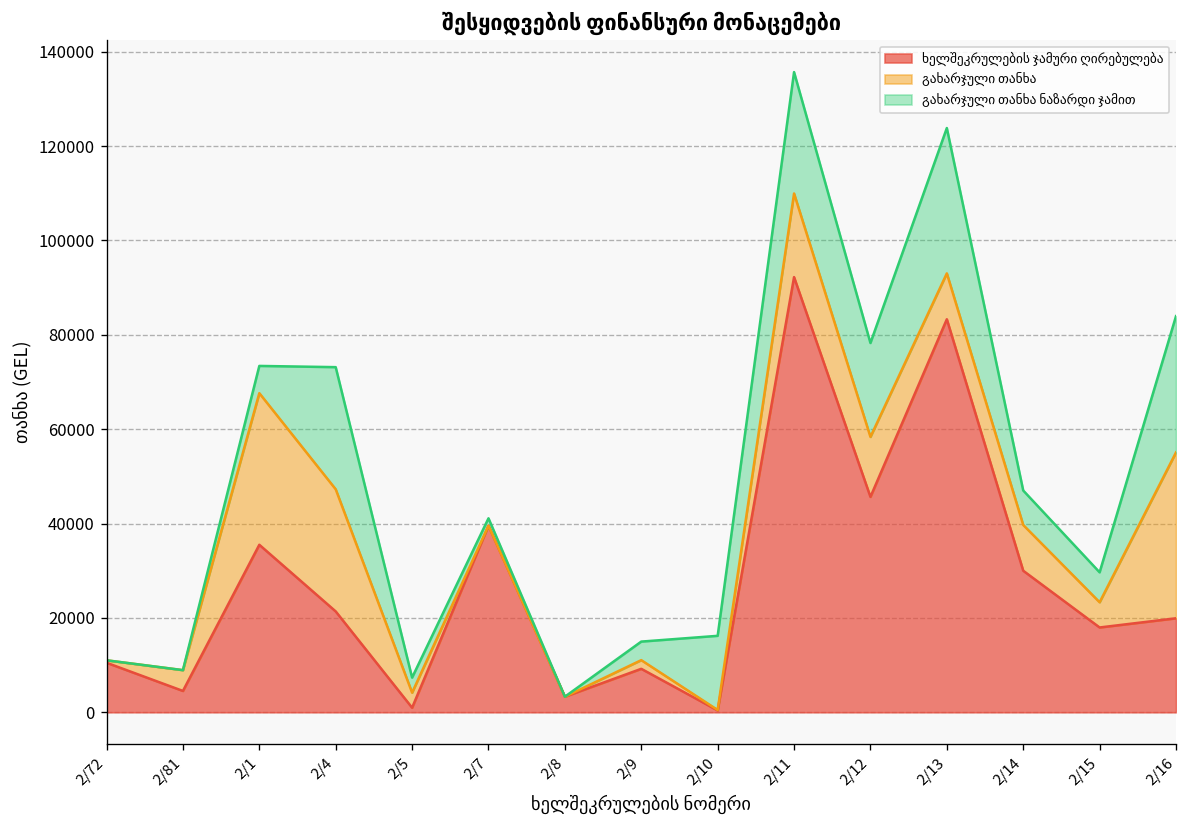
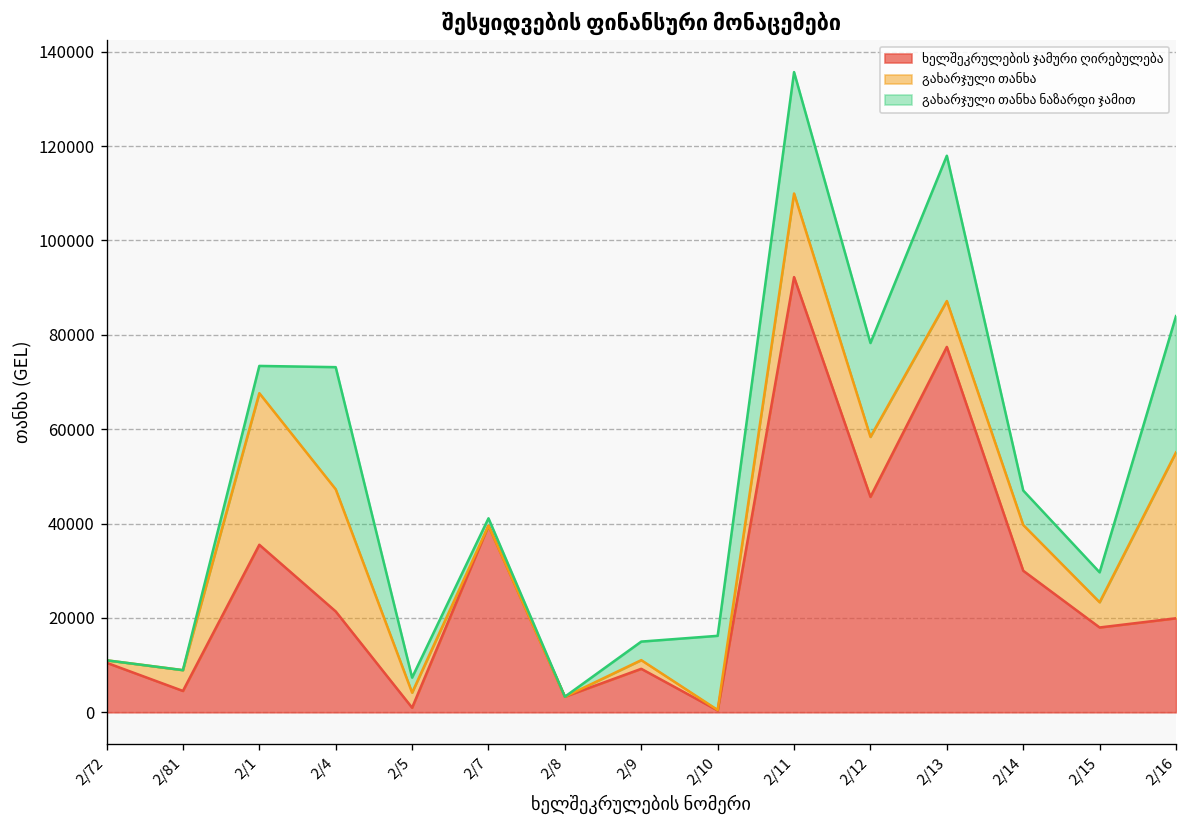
  {
    "ხელშეკრულების ჯამური ღირებულება": {
      "2/81": 5000,
      "2/1": 36000,
      "2/4": 21000,
      "2/5": 1000,
      "2/9": 9000,
      "2/11": 92000,
      "2/12": 46000,
-     "2/13": 83000,
+     "2/13": 77000,
      "2/14": 30000,
      "2/15": 18000,
      "2/16": 20000
    },
    "გახარჯული თანხა": {
      "2/1": 32000,
      "2/4": 26000,
      "2/5": 3000,
      "2/9": 2000,
      "2/11": 18000,
      "2/12": 13000,
      "2/13": 10000,
      "2/14": 10000,
      "2/15": 5000,
      "2/16": 35000
    },
    "გახარჯული თანხა ნაზარდი ჯამით": {
      "2/1": 6000,
      "2/4": 26000,
      "2/5": 3000,
      "2/7": 2000,
      "2/9": 4000,
      "2/10": 16000,
      "2/11": 26000,
      "2/12": 20000,
      "2/13": 31000,
      "2/14": 7000,
      "2/15": 6000,
      "2/16": 29000
    }
  }
